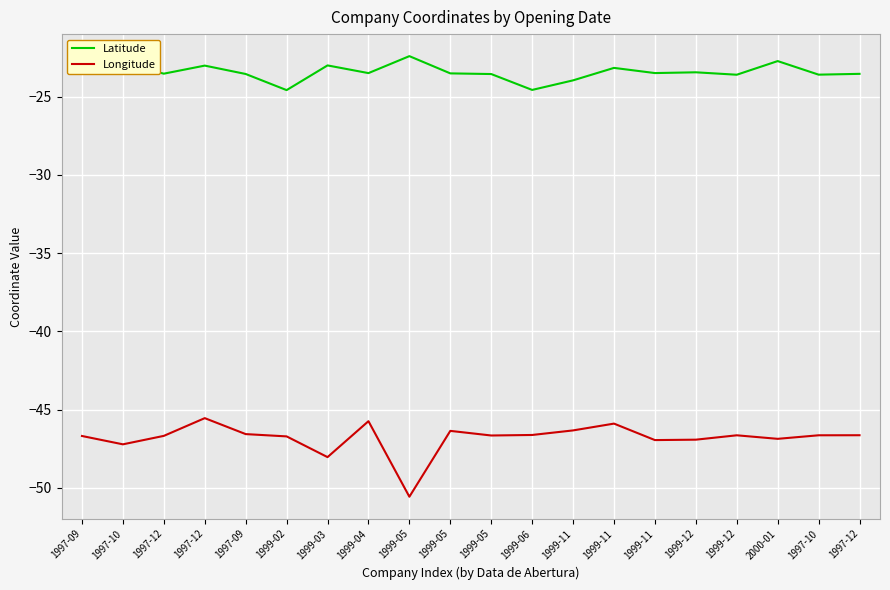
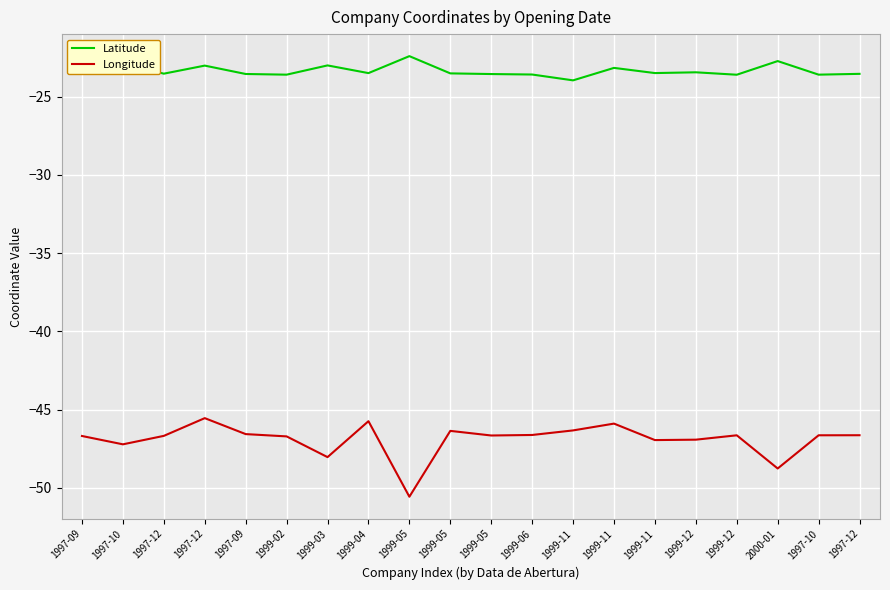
  {
    "Latitude": {
-     "1999-02": -24.6,
+     "1999-02": -23.6,
      "1999-03": -23.0,
      "1999-04": -23.5,
-     "1999-06": -24.6,
+     "1999-06": -23.6,
      "2000-01": -22.7
    },
    "Longitude": {
      "1999-02": -46.7,
      "1999-03": -48.0,
      "1999-04": -45.7,
      "1999-06": -46.6,
-     "2000-01": -46.9
+     "2000-01": -48.8
    }
  }
